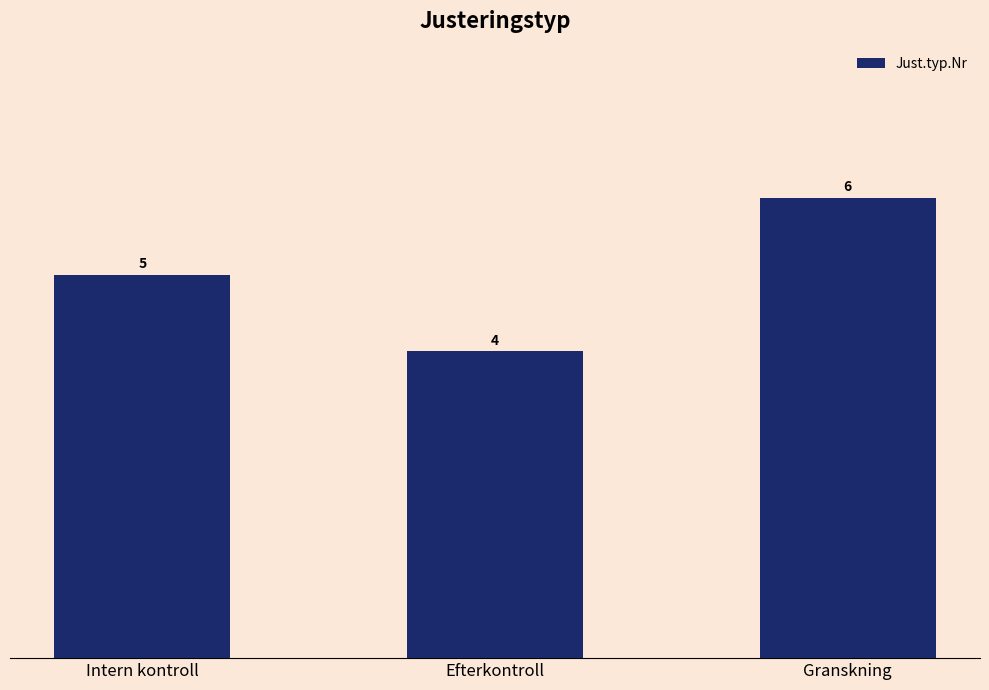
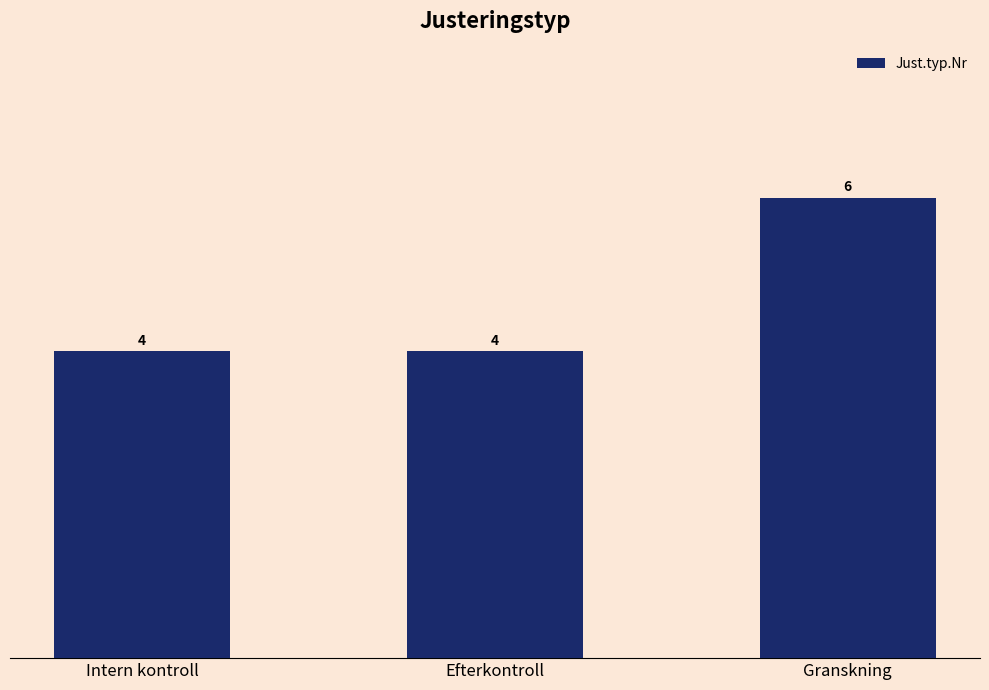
  {
-   "Intern kontroll": 5,
+   "Intern kontroll": 4,
    "Efterkontroll": 4,
    "Granskning": 6
  }
